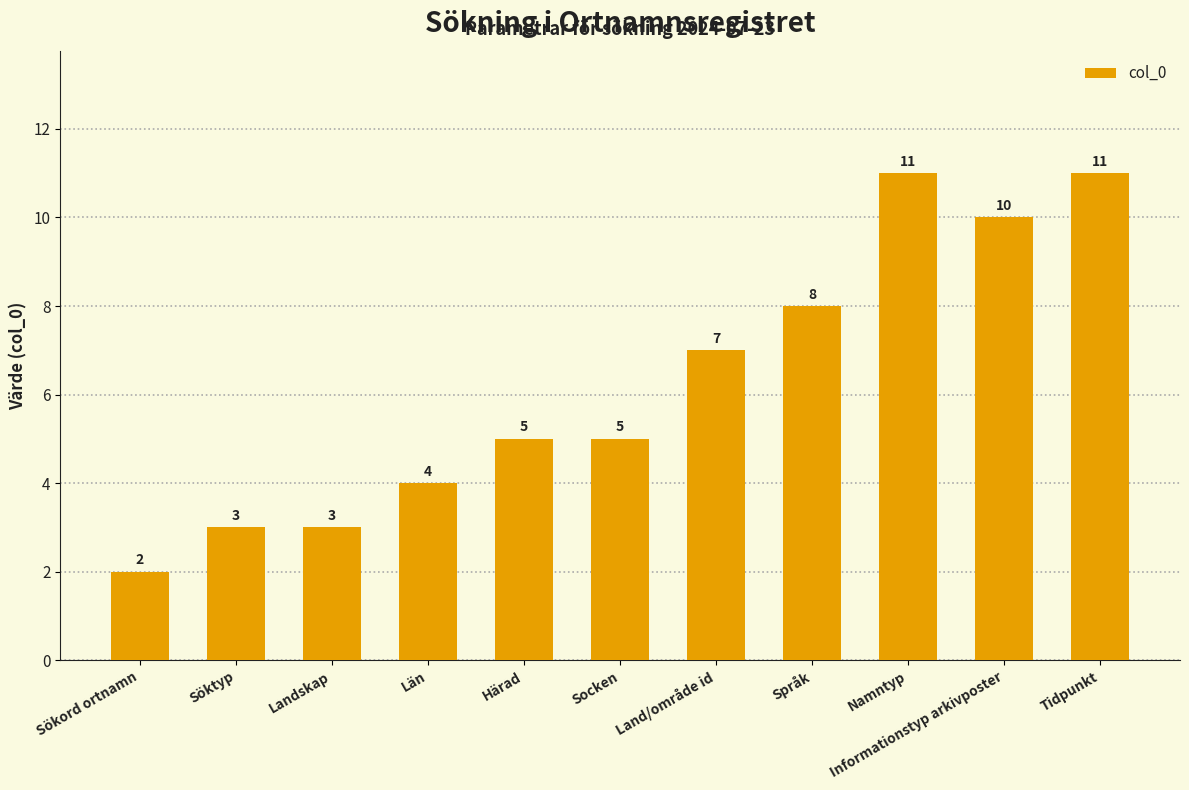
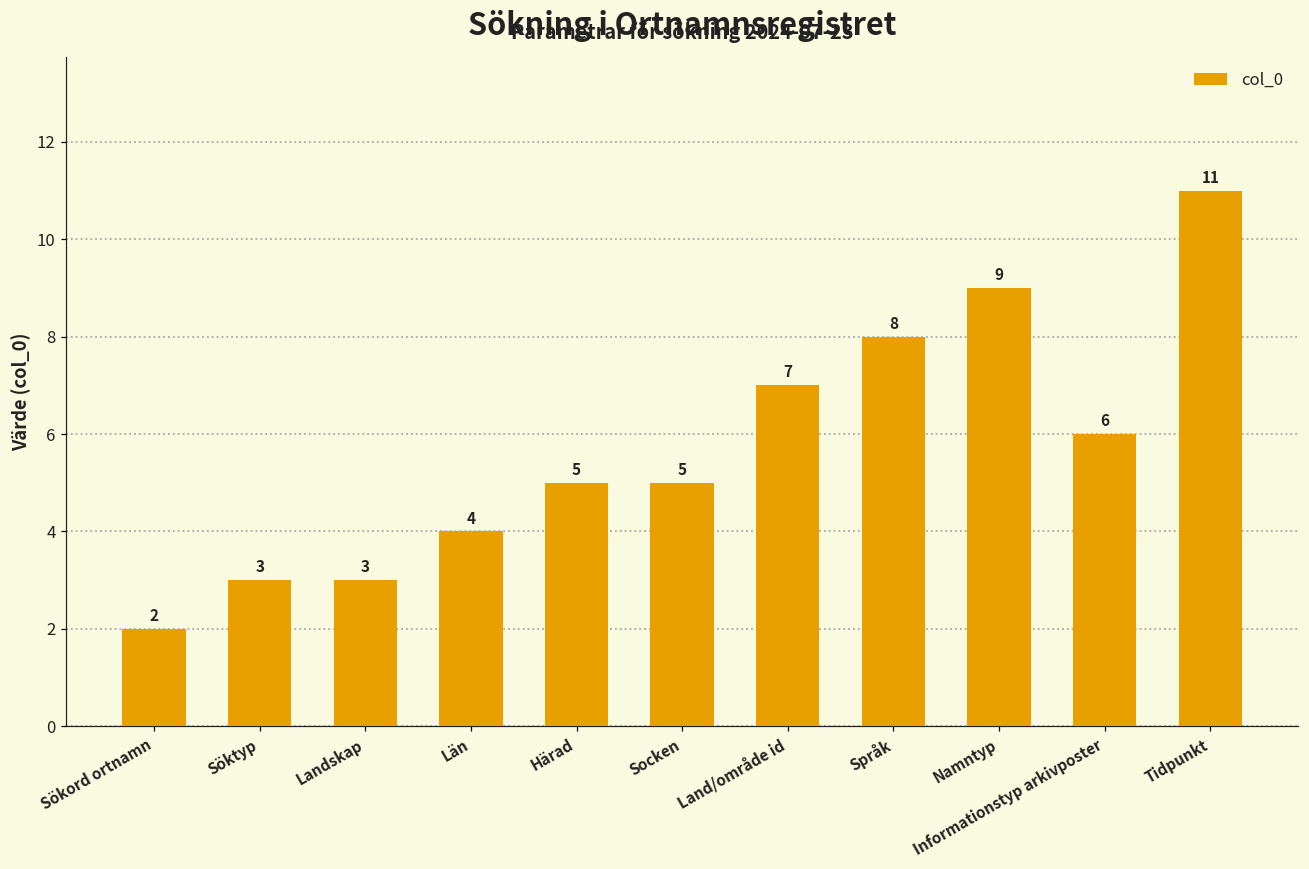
  {
    "Sökord ortnamn": 2,
    "Söktyp": 3,
    "Landskap": 3,
    "Län": 4,
    "Härad": 5,
    "Socken": 5,
    "Land/område id": 7,
    "Språk": 8,
-   "Namntyp": 11,
-   "Informationstyp arkivposter": 10,
+   "Namntyp": 9,
+   "Informationstyp arkivposter": 6,
    "Tidpunkt": 11
  }
